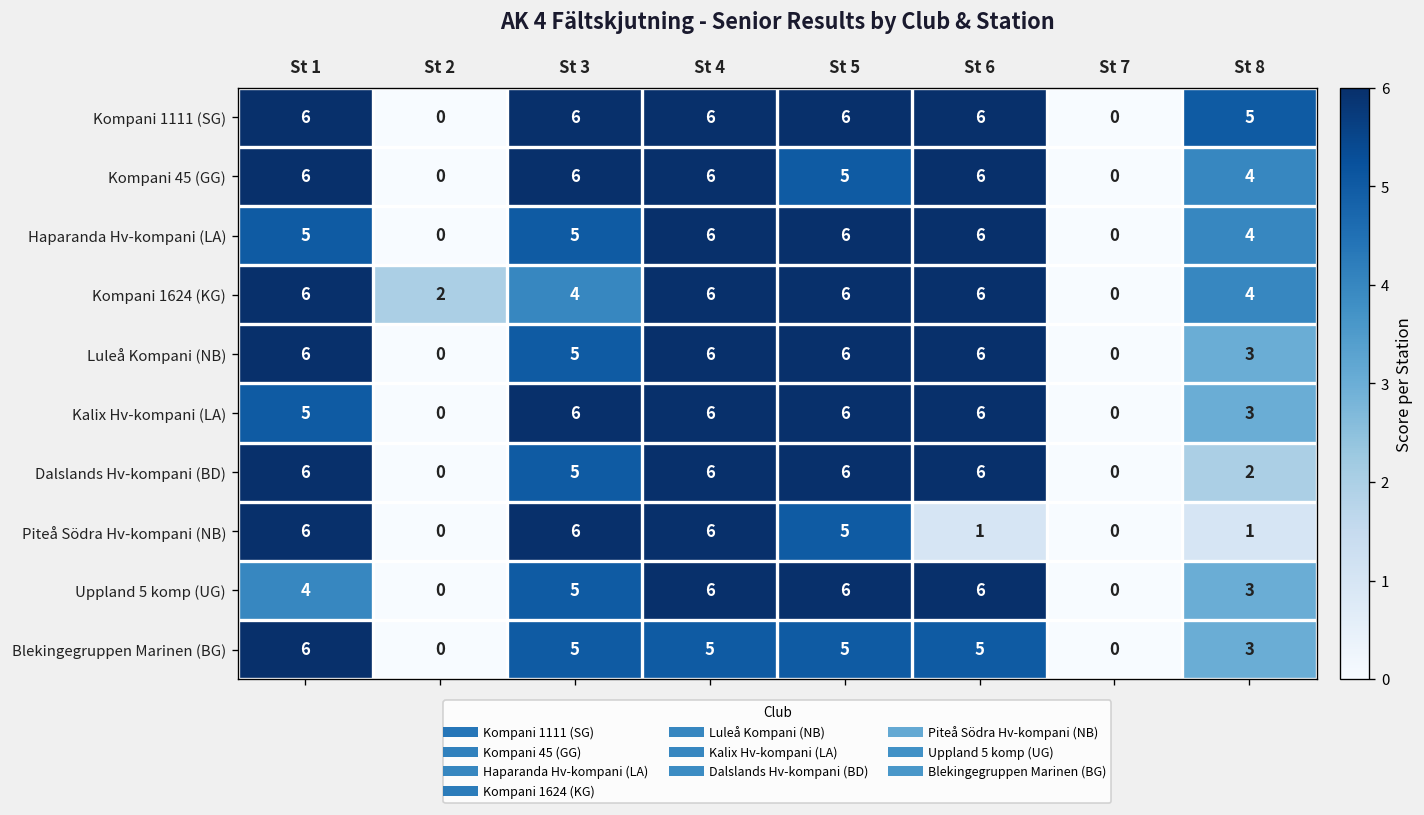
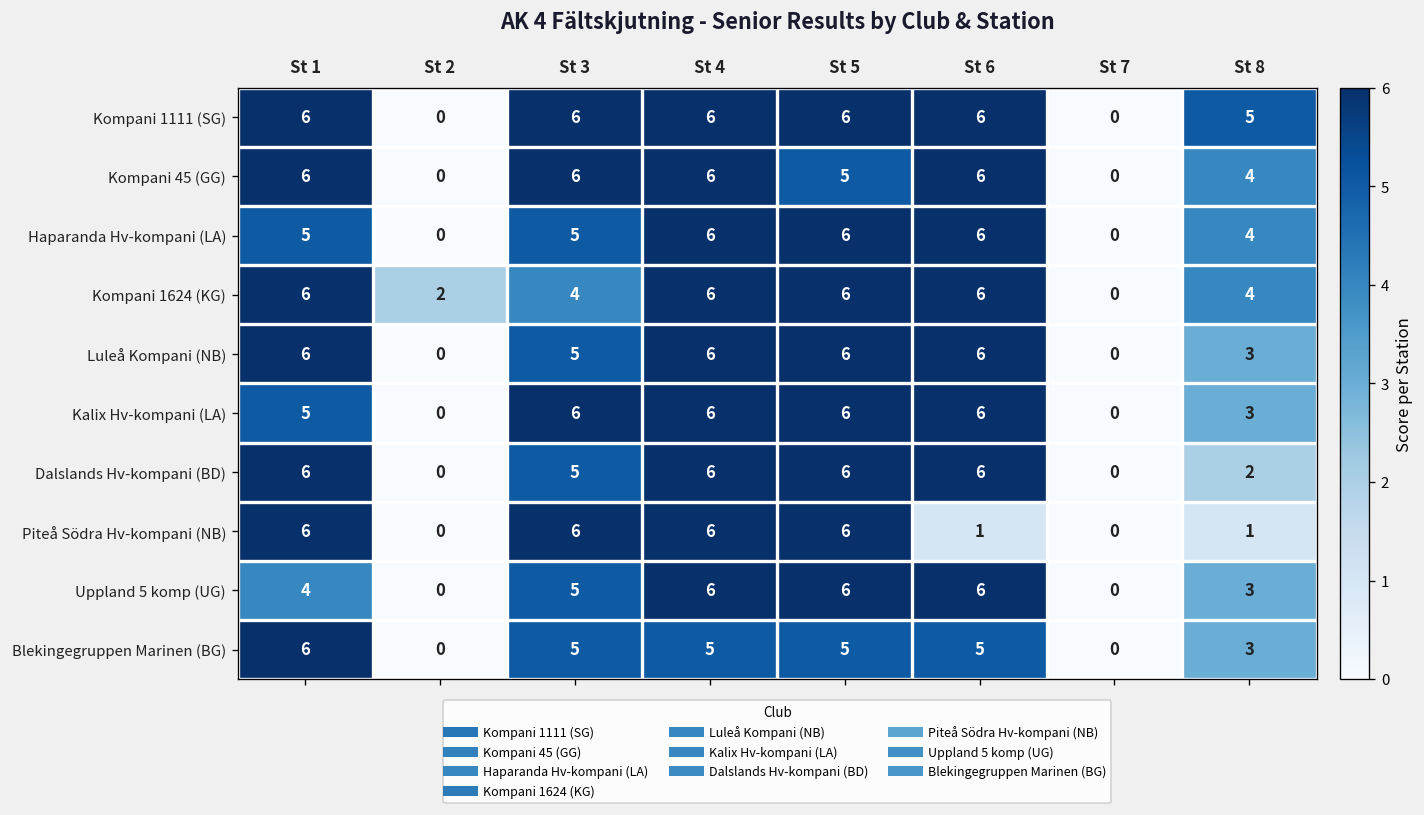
  {
    "Kompani 1111 (SG)": {
      "St 1": 6,
      "St 2": 0,
      "St 3": 6,
      "St 4": 6,
      "St 5": 6,
      "St 6": 6,
      "St 7": 0,
      "St 8": 5
    },
    "Kompani 45 (GG)": {
      "St 1": 6,
      "St 2": 0,
      "St 3": 6,
      "St 4": 6,
      "St 5": 5,
      "St 6": 6,
      "St 7": 0,
      "St 8": 4
    },
    "Haparanda Hv-kompani (LA)": {
      "St 1": 5,
      "St 2": 0,
      "St 3": 5,
      "St 4": 6,
      "St 5": 6,
      "St 6": 6,
      "St 7": 0,
      "St 8": 4
    },
    "Kompani 1624 (KG)": {
      "St 1": 6,
      "St 2": 2,
      "St 3": 4,
      "St 4": 6,
      "St 5": 6,
      "St 6": 6,
      "St 7": 0,
      "St 8": 4
    },
    "Luleå Kompani (NB)": {
      "St 1": 6,
      "St 2": 0,
      "St 3": 5,
      "St 4": 6,
      "St 5": 6,
      "St 6": 6,
      "St 7": 0,
      "St 8": 3
    },
    "Kalix Hv-kompani (LA)": {
      "St 1": 5,
      "St 2": 0,
      "St 3": 6,
      "St 4": 6,
      "St 5": 6,
      "St 6": 6,
      "St 7": 0,
      "St 8": 3
    },
    "Dalslands Hv-kompani (BD)": {
      "St 1": 6,
      "St 2": 0,
      "St 3": 5,
      "St 4": 6,
      "St 5": 6,
      "St 6": 6,
      "St 7": 0,
      "St 8": 2
    },
    "Piteå Södra Hv-kompani (NB)": {
      "St 1": 6,
      "St 2": 0,
      "St 3": 6,
      "St 4": 6,
-     "St 5": 5,
+     "St 5": 6,
      "St 6": 1,
      "St 7": 0,
      "St 8": 1
    },
    "Uppland 5 komp (UG)": {
      "St 1": 4,
      "St 2": 0,
      "St 3": 5,
      "St 4": 6,
      "St 5": 6,
      "St 6": 6,
      "St 7": 0,
      "St 8": 3
    },
    "Blekingegruppen Marinen (BG)": {
      "St 1": 6,
      "St 2": 0,
      "St 3": 5,
      "St 4": 5,
      "St 5": 5,
      "St 6": 5,
      "St 7": 0,
      "St 8": 3
    }
  }
